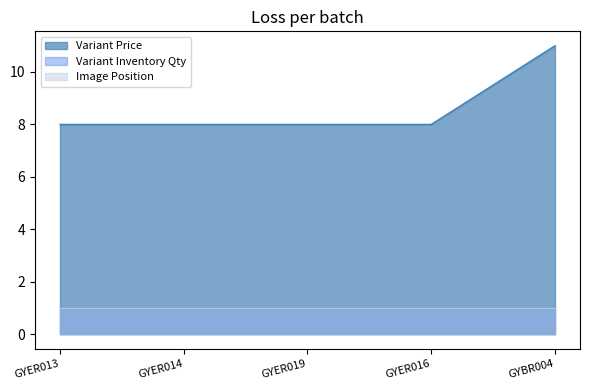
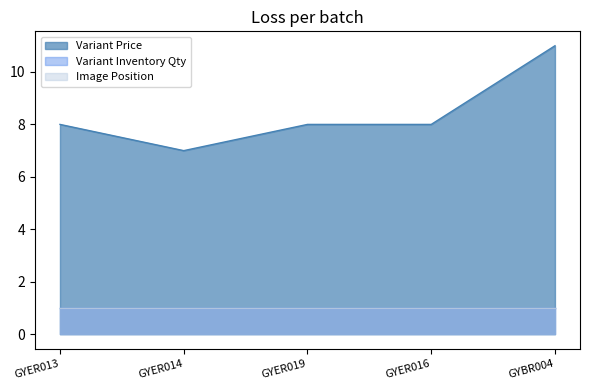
  {
    "Variant Price": {
      "GYER013": 8,
-     "GYER014": 8,
+     "GYER014": 7,
      "GYER019": 8,
      "GYER016": 8,
      "GYBR004": 11
    },
    "Image Position": {
      "GYER013": 1,
      "GYER014": 1,
      "GYER019": 1,
      "GYER016": 1,
      "GYBR004": 1
    }
  }
